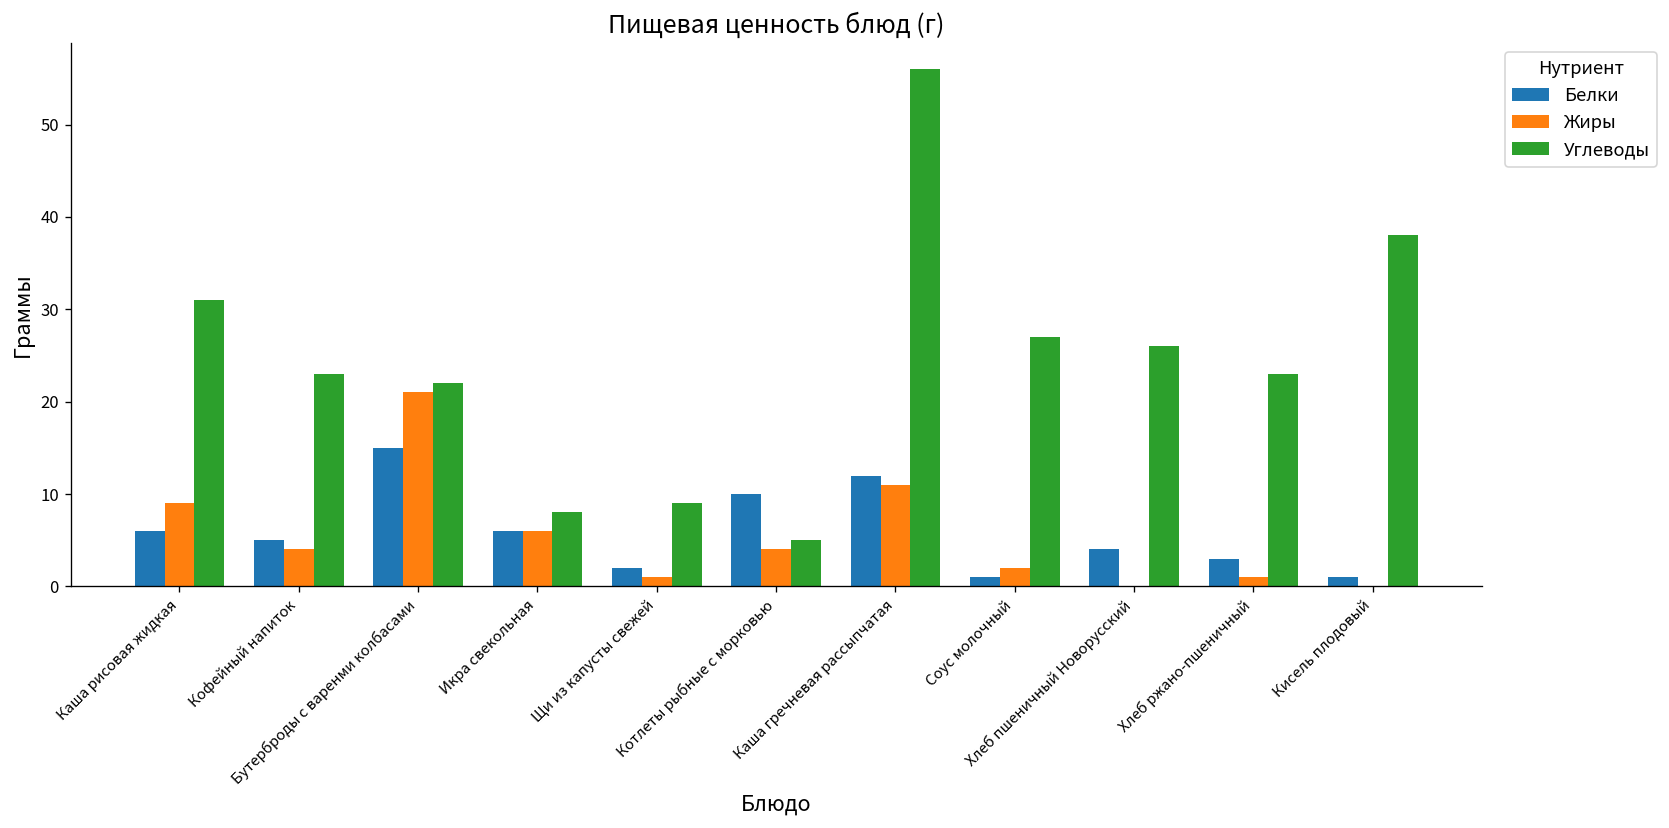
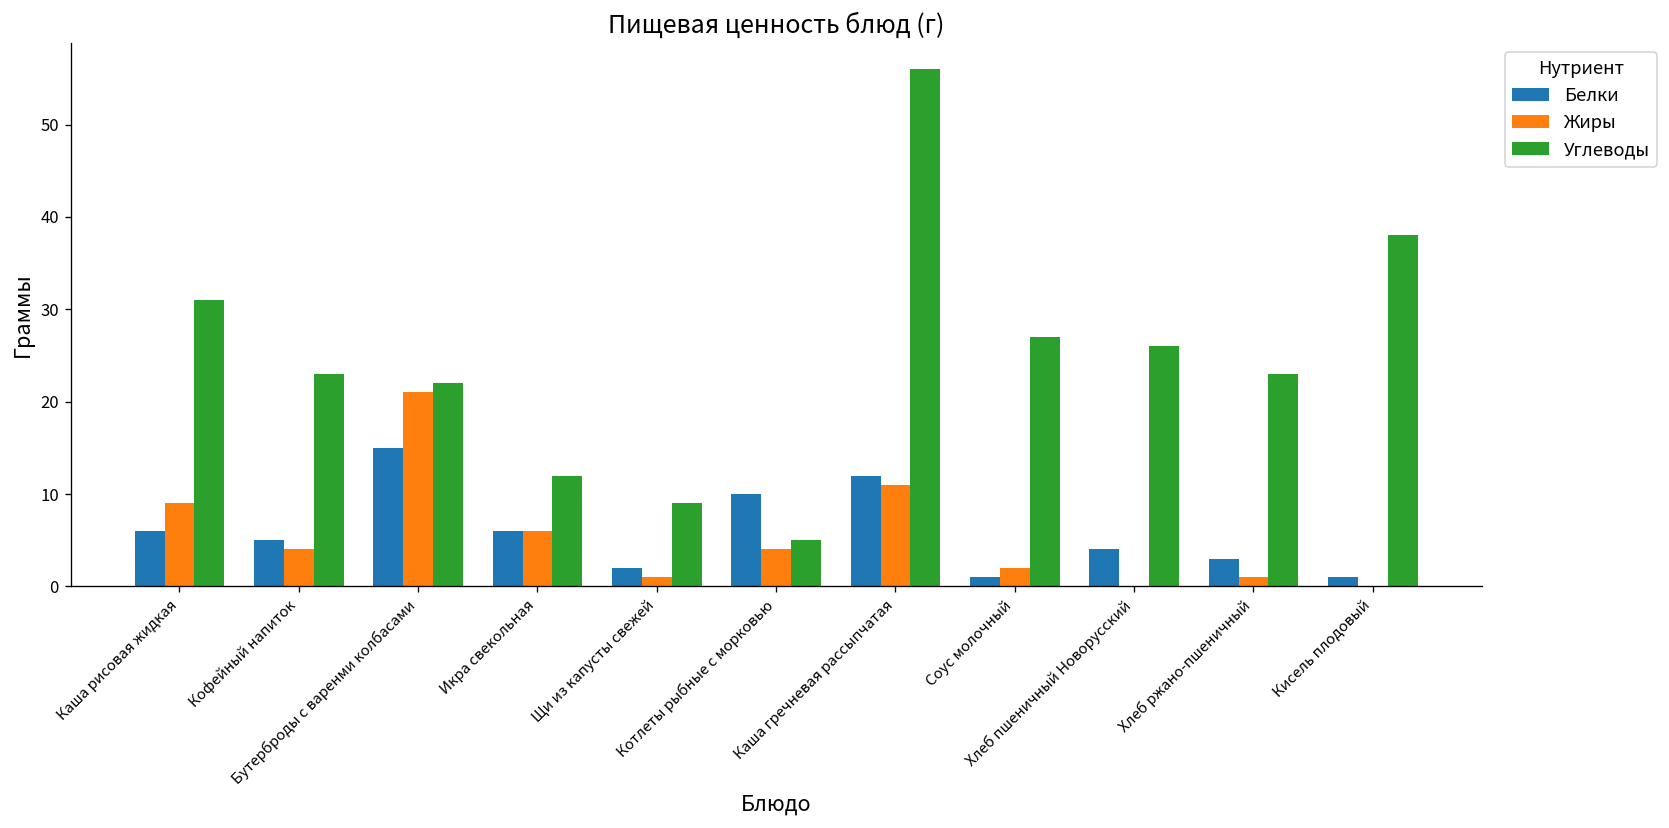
  {
    "Белки": {
      "Каша рисовая жидкая": 6,
      "Кофейный напиток": 5,
      "Бутерброды с варенми колбасами": 15,
      "Икра свекольная": 6,
      "Щи из капусты свежей": 2,
      "Котлеты рыбные с морковью": 10,
      "Каша гречневая рассыпчатая": 12,
      "Соус молочный": 1,
      "Хлеб пшеничный Новорусский": 4,
      "Хлеб ржано-пшеничный": 3,
      "Кисель плодовый": 1
    },
    "Жиры": {
      "Каша рисовая жидкая": 9,
      "Кофейный напиток": 4,
      "Бутерброды с варенми колбасами": 21,
      "Икра свекольная": 6,
      "Щи из капусты свежей": 1,
      "Котлеты рыбные с морковью": 4,
      "Каша гречневая рассыпчатая": 11,
      "Соус молочный": 2,
      "Хлеб пшеничный Новорусский": 0,
      "Хлеб ржано-пшеничный": 1,
      "Кисель плодовый": 0
    },
    "Углеводы": {
      "Каша рисовая жидкая": 31,
      "Кофейный напиток": 23,
      "Бутерброды с варенми колбасами": 22,
-     "Икра свекольная": 8,
+     "Икра свекольная": 12,
      "Щи из капусты свежей": 9,
      "Котлеты рыбные с морковью": 5,
      "Каша гречневая рассыпчатая": 56,
      "Соус молочный": 27,
      "Хлеб пшеничный Новорусский": 26,
      "Хлеб ржано-пшеничный": 23,
      "Кисель плодовый": 38
    }
  }
